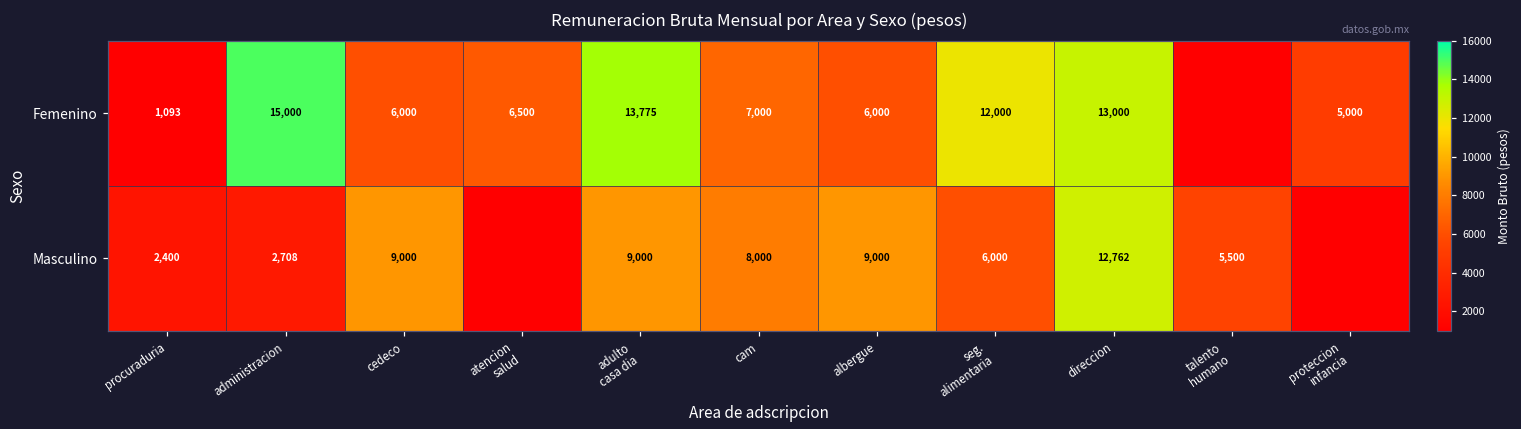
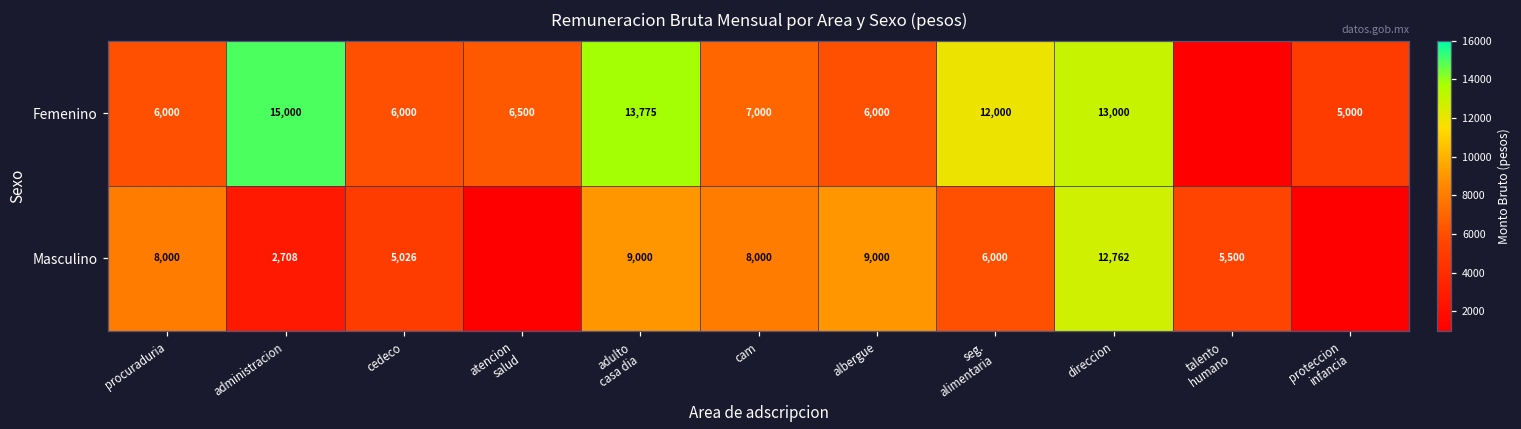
  {
    "Femenino": {
-     "procuraduria": "1,093",
+     "procuraduria": "6,000",
      "administracion": "15,000",
      "cedeco": "6,000",
      "atencion salud": "6,500",
      "adulto casa dia": "13,775",
      "cam": "7,000",
      "albergue": "6,000",
      "seg. alimentaria": "12,000",
      "direccion": "13,000",
      "proteccion infancia": "5,000"
    },
    "Masculino": {
-     "procuraduria": "2,400",
+     "procuraduria": "8,000",
      "administracion": "2,708",
-     "cedeco": "9,000",
+     "cedeco": "5,026",
      "adulto casa dia": "9,000",
      "cam": "8,000",
      "albergue": "9,000",
      "seg. alimentaria": "6,000",
      "direccion": "12,762",
      "talento humano": "5,500"
    }
  }
